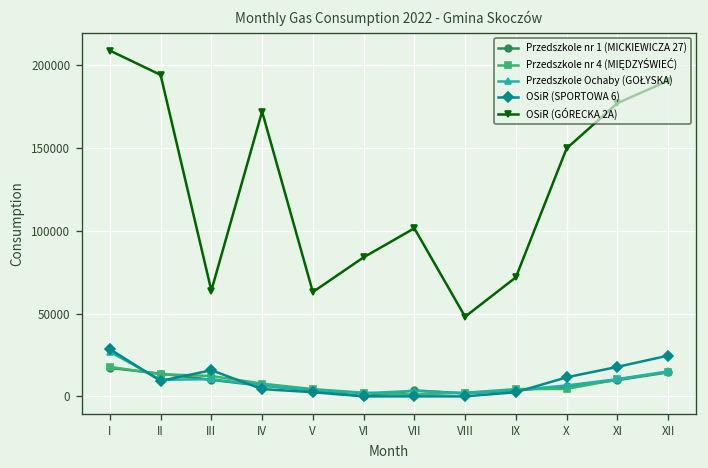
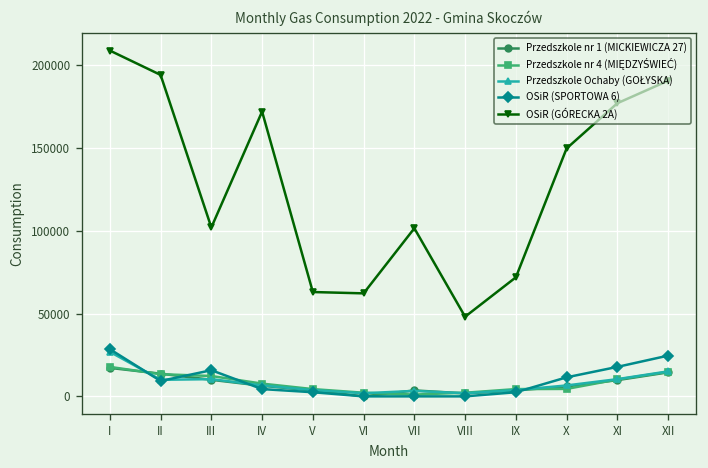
  {
    "OSiR (GÓRECKA 2A)": {
      "I": 209000,
      "II": 194000,
-     "III": 64000,
+     "III": 102000,
      "IV": 172000,
      "V": 63000,
-     "VI": 84000,
+     "VI": 62000,
      "VII": 101000,
      "VIII": 48000,
      "IX": 72000,
      "X": 150000
    }
  }
